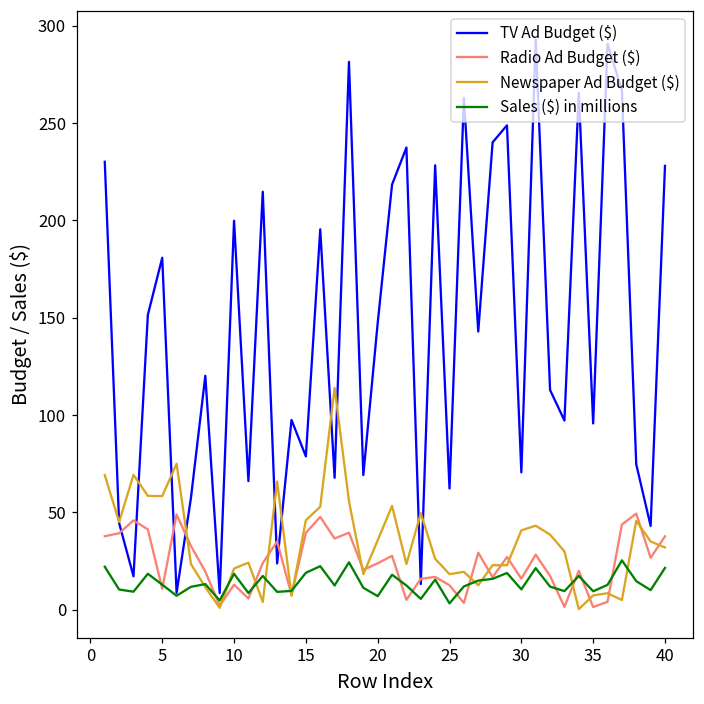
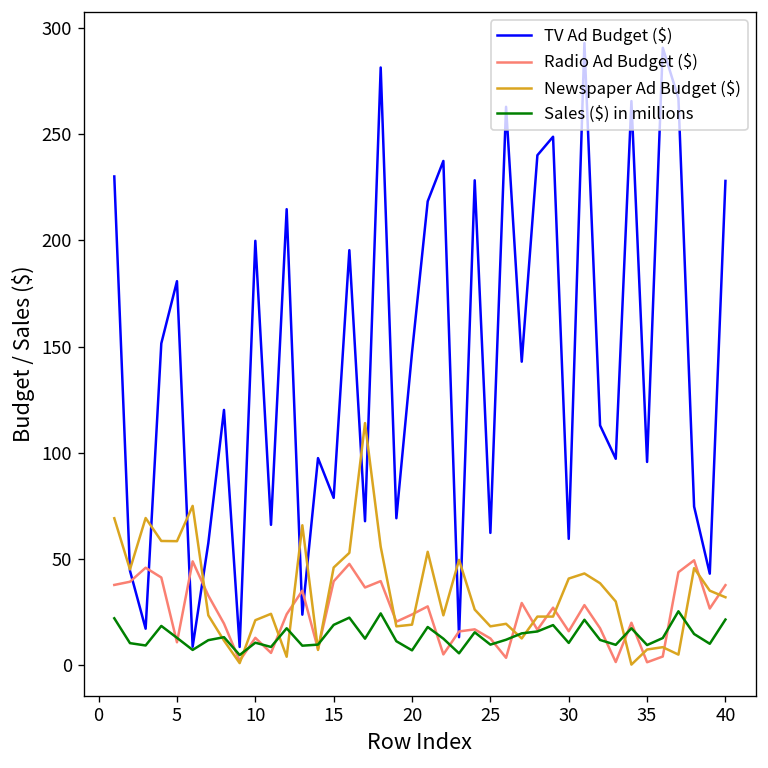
  {
    "TV Ad Budget ($)": {
      "5": 181,
      "10": 200,
      "15": 79,
      "20": 147,
      "25": 62,
-     "30": 71,
+     "30": 60,
      "35": 96,
      "40": 228
    },
    "Radio Ad Budget ($)": {
      "5": 11,
      "10": 13,
      "15": 40,
      "20": 24,
      "25": 13,
      "30": 16,
      "35": 1,
      "40": 38
    },
    "Newspaper Ad Budget ($)": {
      "5": 58,
      "10": 21,
      "15": 46,
-     "20": 36,
+     "20": 19,
      "25": 18,
      "30": 41,
      "35": 7,
      "40": 32
    },
    "Sales ($) in millions": {
      "5": 13,
-     "10": 19,
+     "10": 11,
      "15": 19,
      "20": 7,
-     "25": 3,
+     "25": 10,
      "30": 11,
      "35": 10,
      "40": 22
    }
  }
